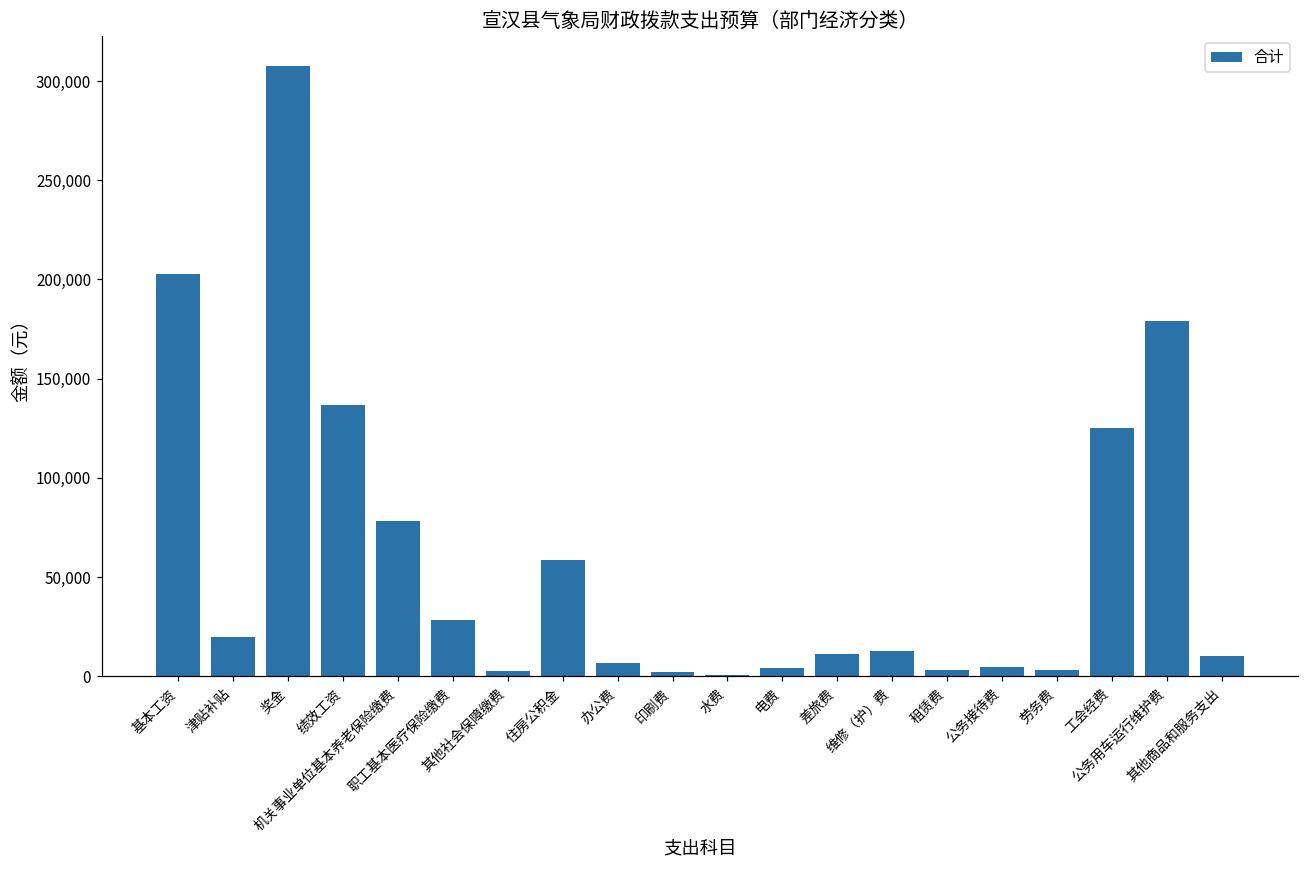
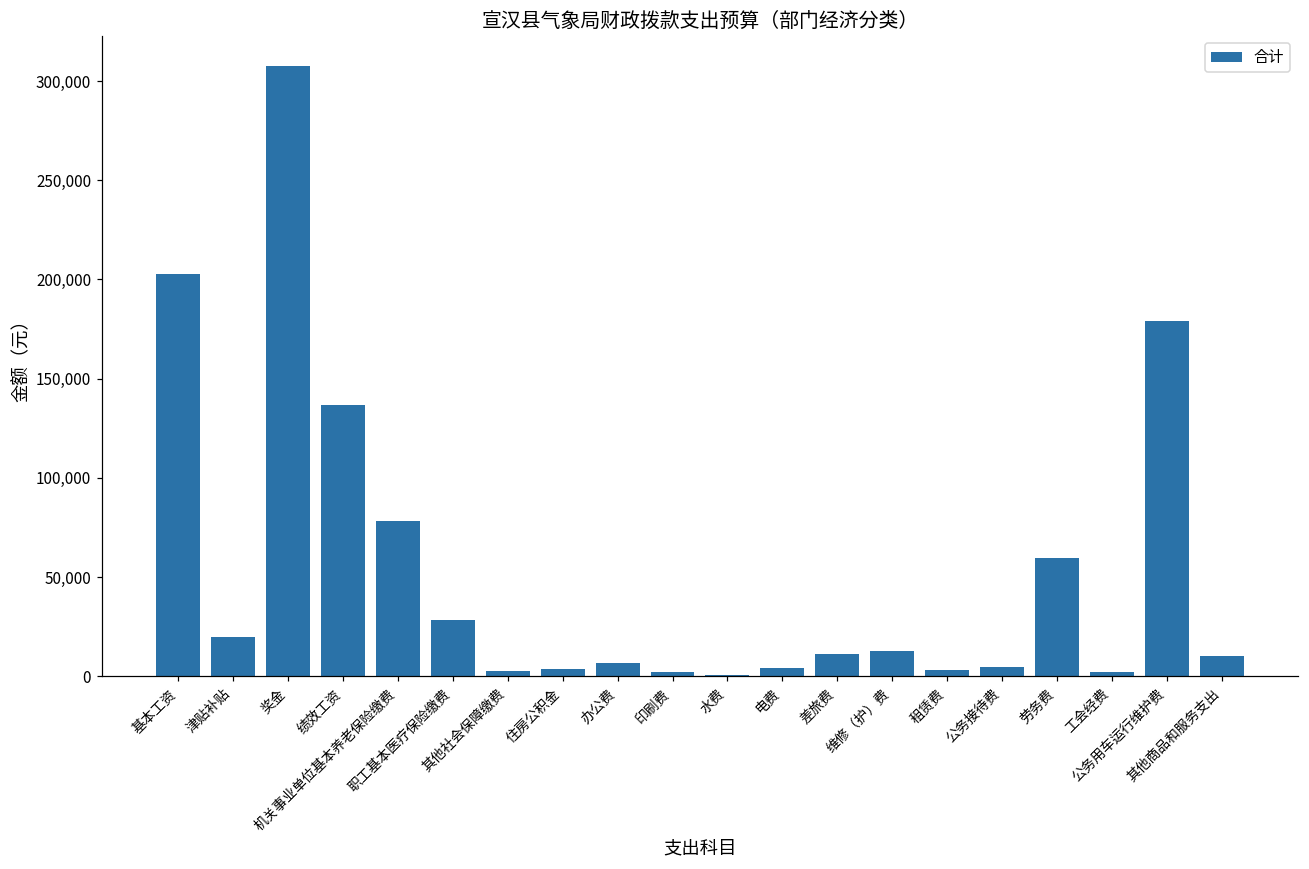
  {
    "基本工资": "203,000",
    "津贴补贴": "20,000",
    "奖金": "308,000",
    "绩效工资": "137,000",
    "机关事业单位基本养老保险缴费": "78,000",
    "职工基本医疗保险缴费": "28,000",
    "其他社会保障缴费": "3,000",
-   "住房公积金": "59,000",
+   "住房公积金": "4,000",
    "办公费": "7,000",
    "印刷费": "2,000",
    "电费": "4,000",
    "差旅费": "11,000",
    "维修（护）费": "13,000",
    "租赁费": "3,000",
    "公务接待费": "5,000",
-   "劳务费": "3,000",
-   "工会经费": "125,000",
+   "劳务费": "60,000",
+   "工会经费": "2,000",
    "公务用车运行维护费": "179,000",
    "其他商品和服务支出": "10,000"
  }
